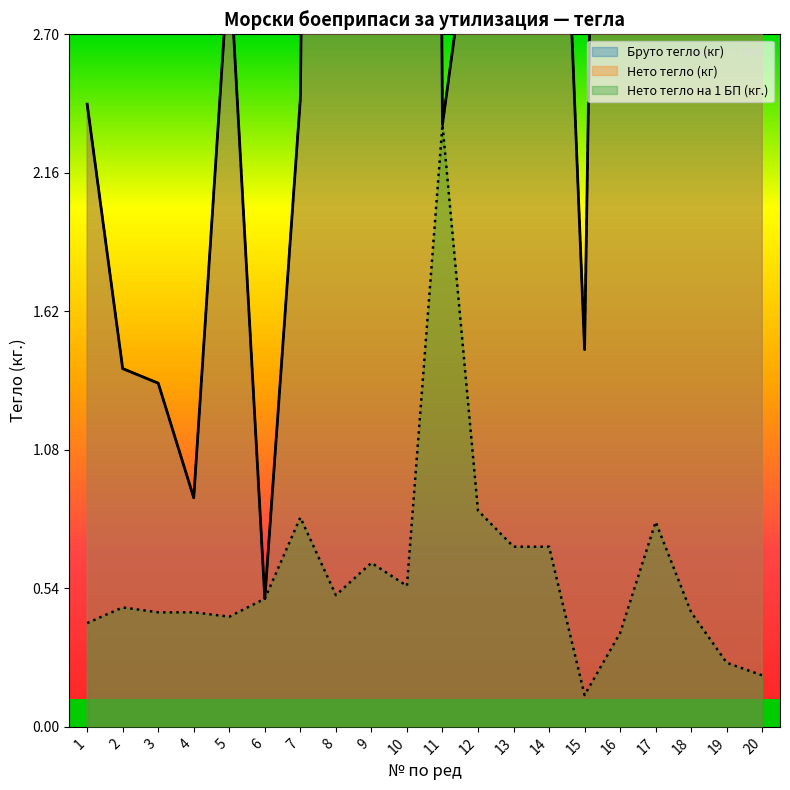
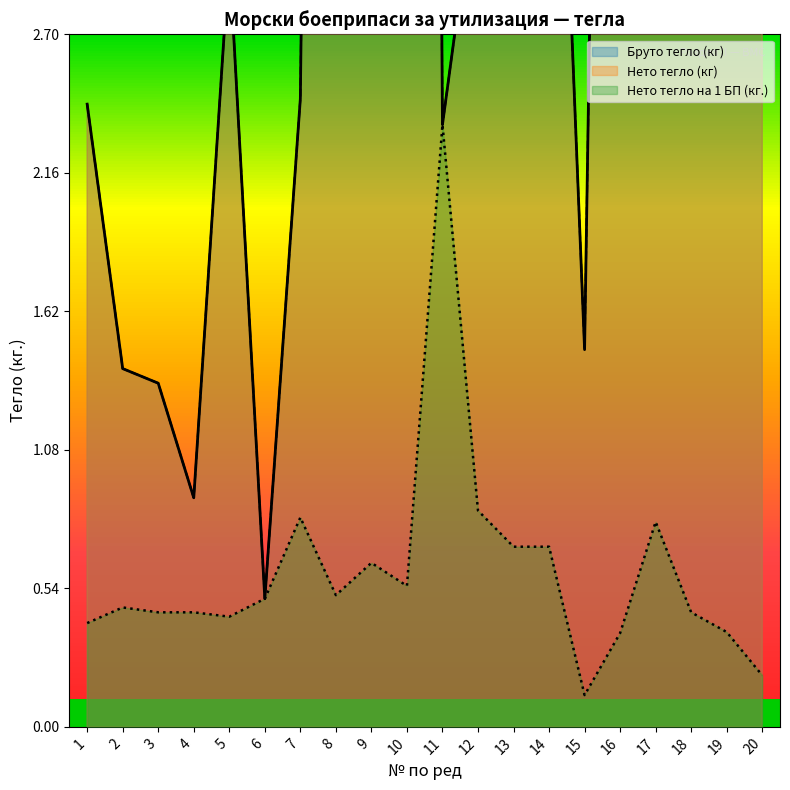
  {
    "Нето тегло на 1 БП (кг.)": {
      "1": 0.41,
      "2": 0.47,
      "3": 0.45,
      "4": 0.45,
      "5": 0.43,
      "7": 0.82,
      "8": 0.51,
      "9": 0.64,
      "10": 0.55,
      "12": 0.84,
      "13": 0.70,
      "14": 0.70,
      "15": 0.12,
      "16": 0.37,
      "17": 0.80,
      "18": 0.45,
-     "19": 0.25,
+     "19": 0.37,
      "20": 0.20
    }
  }
